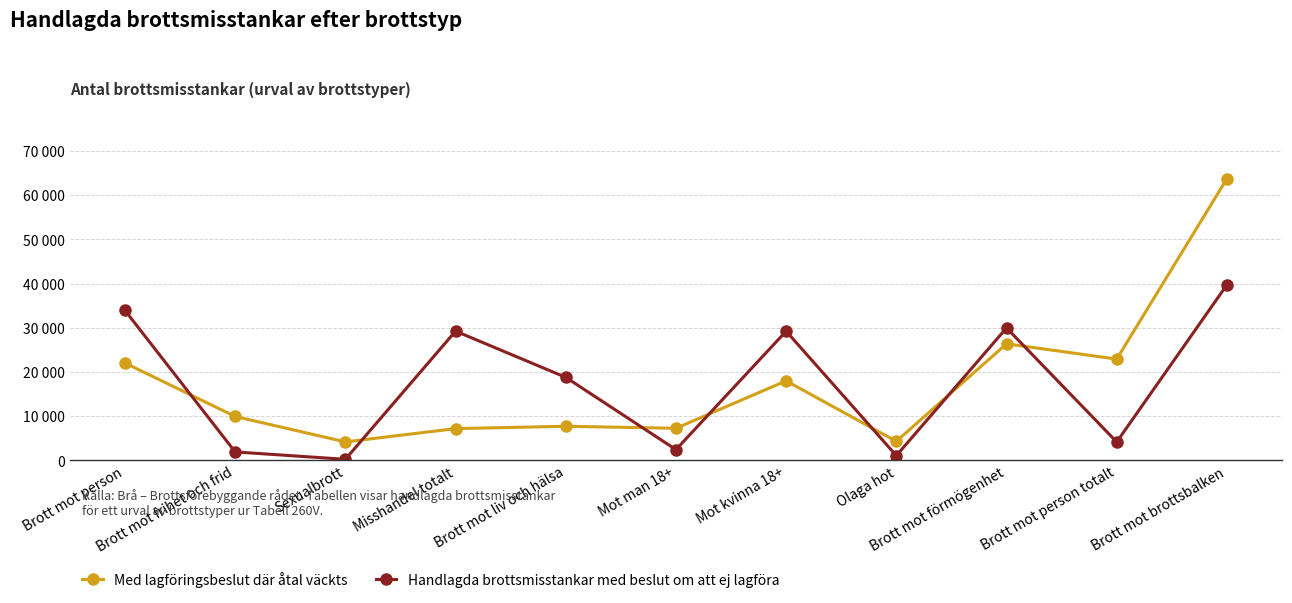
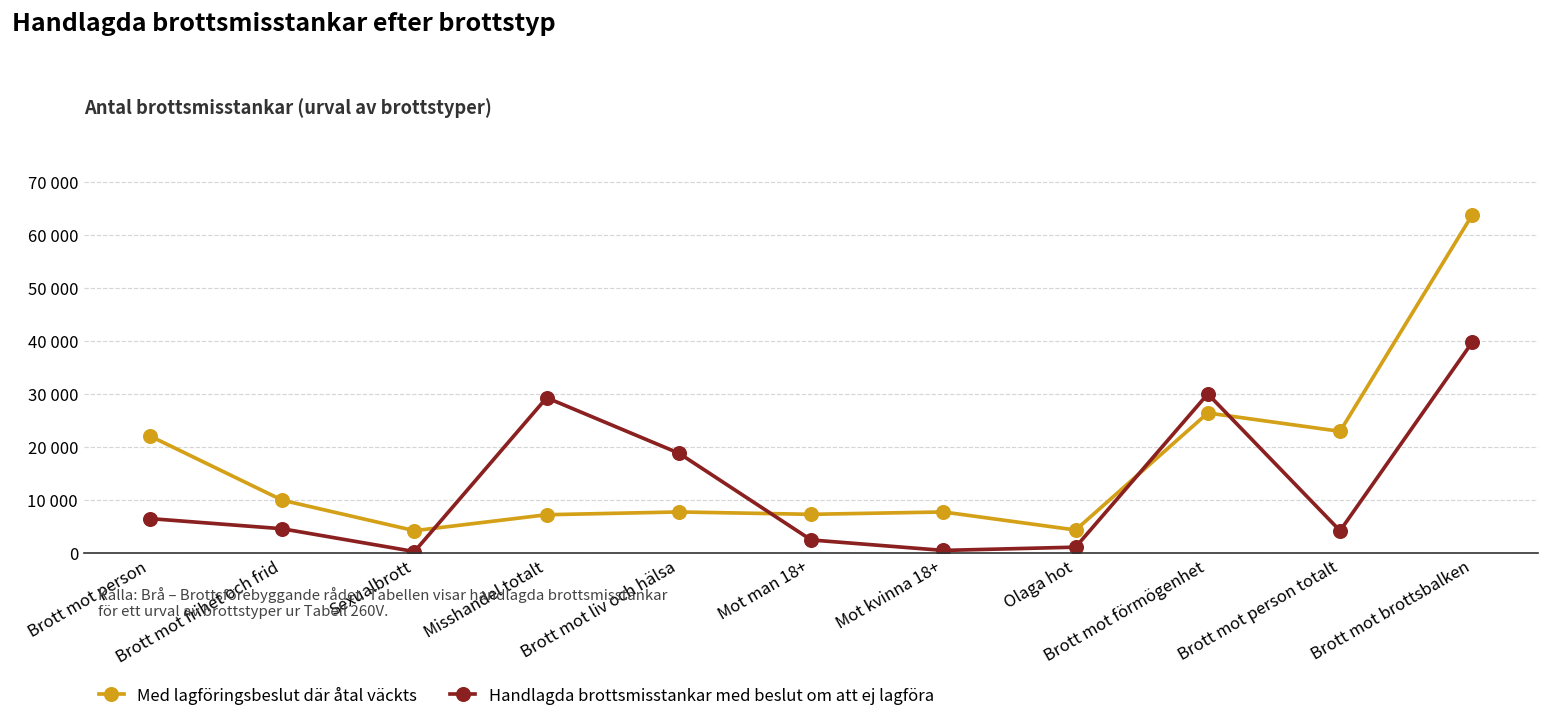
  {
    "Med lagföringsbeslut där åtal väckts": {
      "Brott mot person": 22000,
      "Brott mot frihet och frid": 10000,
      "Sexualbrott": 4000,
      "Misshandel totalt": 7000,
      "Brott mot liv och hälsa": 8000,
      "Mot man 18+": 7000,
-     "Mot kvinna 18+": 18000,
+     "Mot kvinna 18+": 8000,
      "Olaga hot": 4000,
      "Brott mot förmögenhet": 26000,
      "Brott mot person totalt": 23000,
      "Brott mot brottsbalken": 64000
    },
    "Handlagda brottsmisstankar med beslut om att ej lagföra": {
-     "Brott mot person": 34000,
-     "Brott mot frihet och frid": 2000,
+     "Brott mot person": 6000,
+     "Brott mot frihet och frid": 5000,
      "Sexualbrott": 0,
      "Misshandel totalt": 29000,
      "Brott mot liv och hälsa": 19000,
      "Mot man 18+": 2000,
-     "Mot kvinna 18+": 29000,
+     "Mot kvinna 18+": 0,
      "Olaga hot": 1000,
      "Brott mot förmögenhet": 30000,
      "Brott mot person totalt": 4000,
      "Brott mot brottsbalken": 40000
    }
  }
